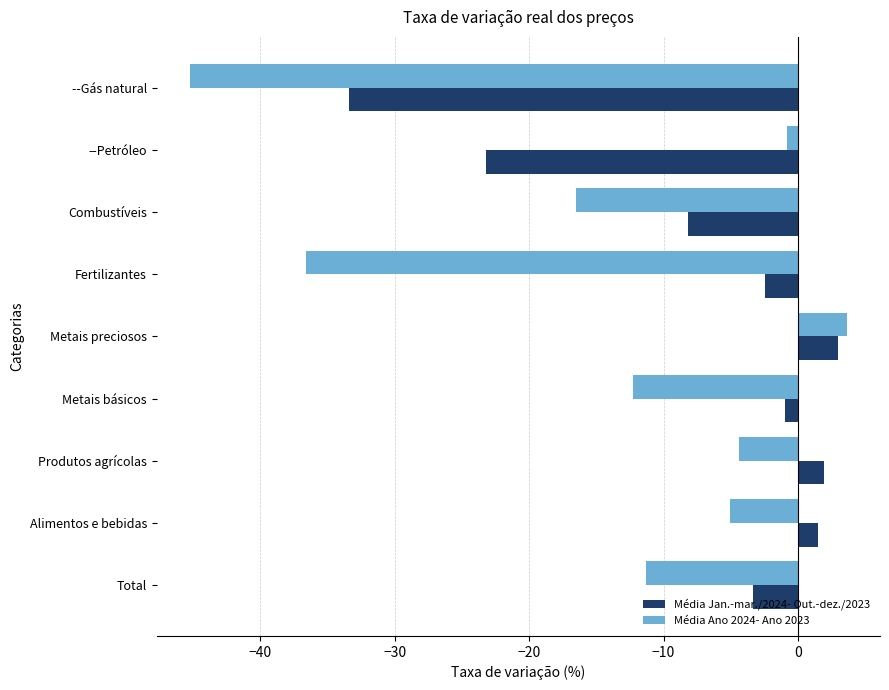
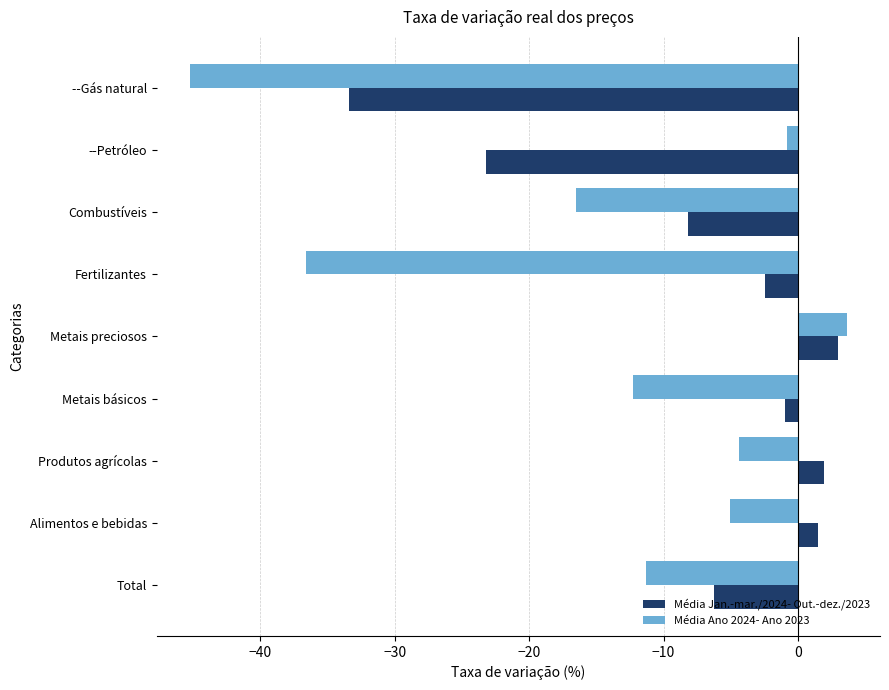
  {
    "Média Jan.-mar./2024- Out.-dez./2023": {
      "--Gás natural": -33.4,
      "--Petróleo": -23.2,
      "Combustíveis": -8.2,
      "Fertilizantes": -2.4,
      "Metais preciosos": 3.0,
      "Metais básicos": -1.0,
      "Produtos agrícolas": 2.0,
      "Alimentos e bebidas": 1.5,
-     "Total": -3.3
+     "Total": -6.3
    },
    "Média Ano 2024- Ano 2023": {
      "--Gás natural": -45.3,
      "--Petróleo": -0.8,
      "Combustíveis": -16.5,
      "Fertilizantes": -36.6,
      "Metais preciosos": 3.6,
      "Metais básicos": -12.3,
      "Produtos agrícolas": -4.4,
      "Alimentos e bebidas": -5.1,
      "Total": -11.3
    }
  }
